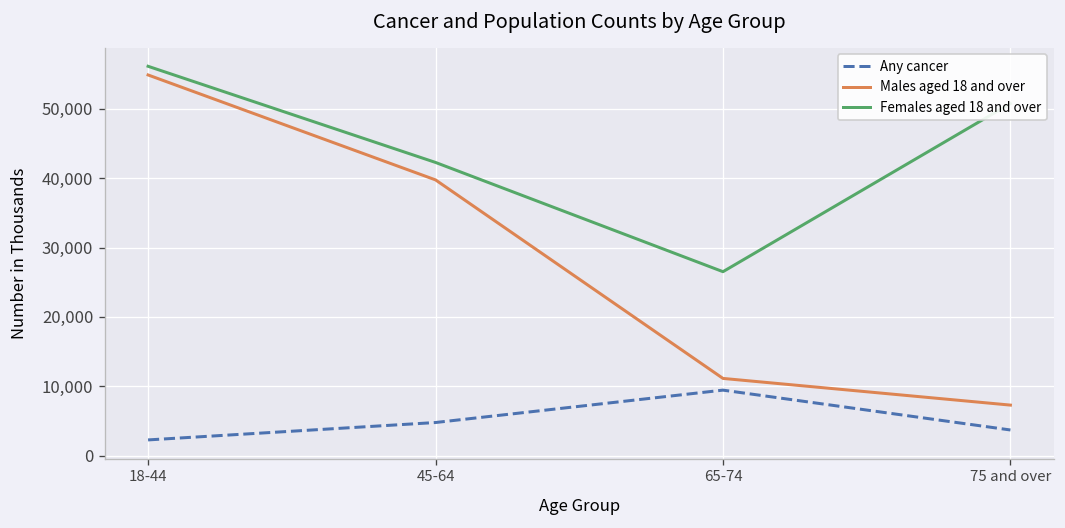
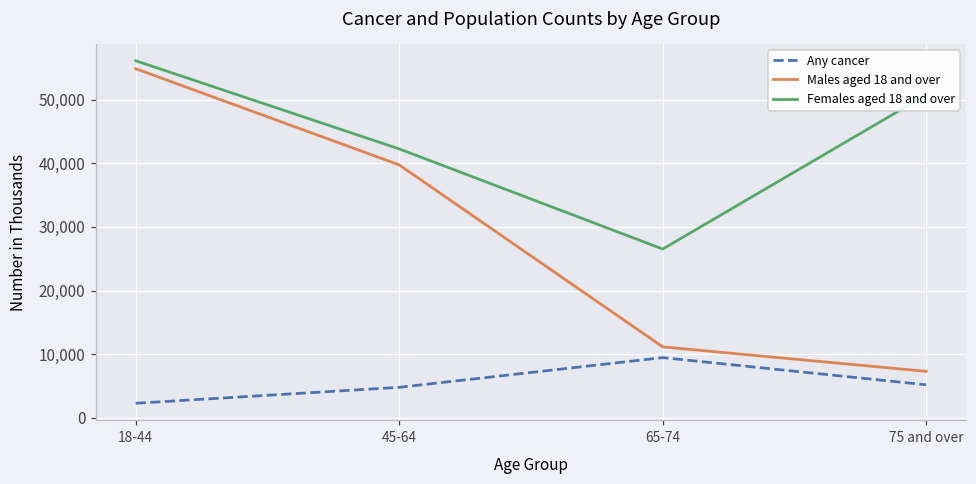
  {
    "Any cancer": {
      "18-44": "2,000",
      "45-64": "5,000",
      "65-74": "9,000",
-     "75 and over": "4,000"
+     "75 and over": "5,000"
    },
    "Males aged 18 and over": {
      "18-44": "55,000",
      "45-64": "40,000",
      "65-74": "11,000",
      "75 and over": "7,000"
    },
    "Females aged 18 and over": {
      "18-44": "56,000",
      "45-64": "42,000",
      "65-74": "27,000"
    }
  }
